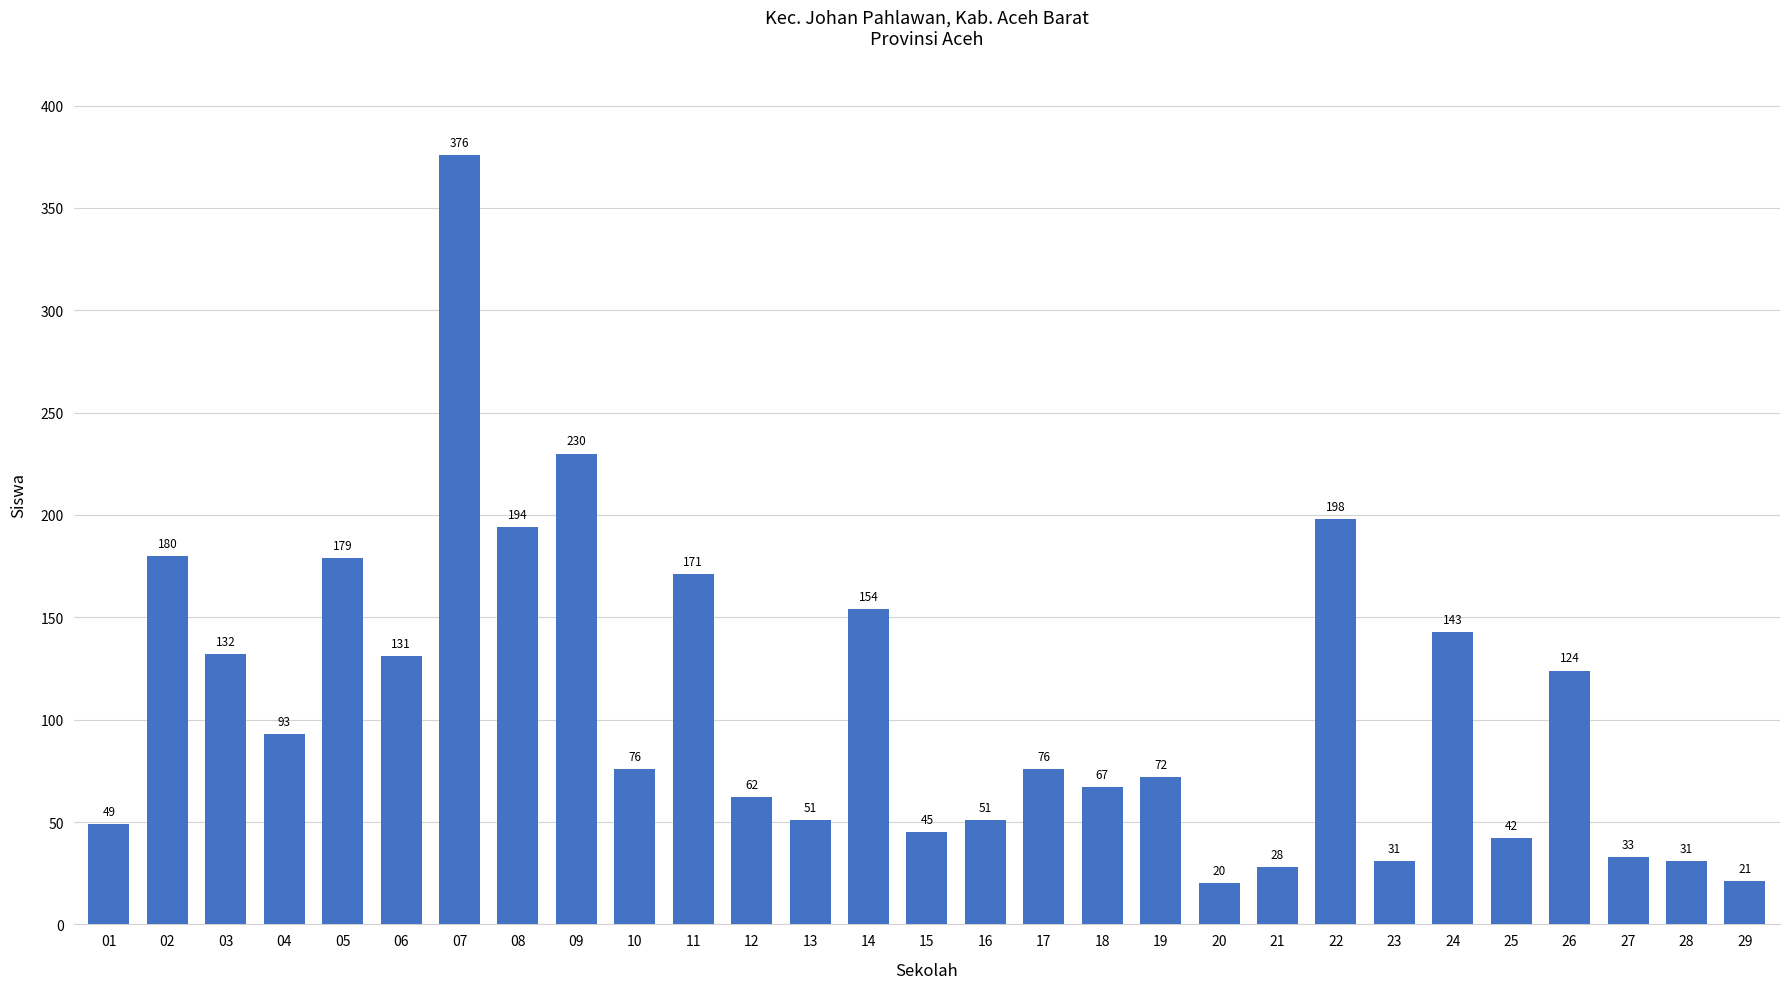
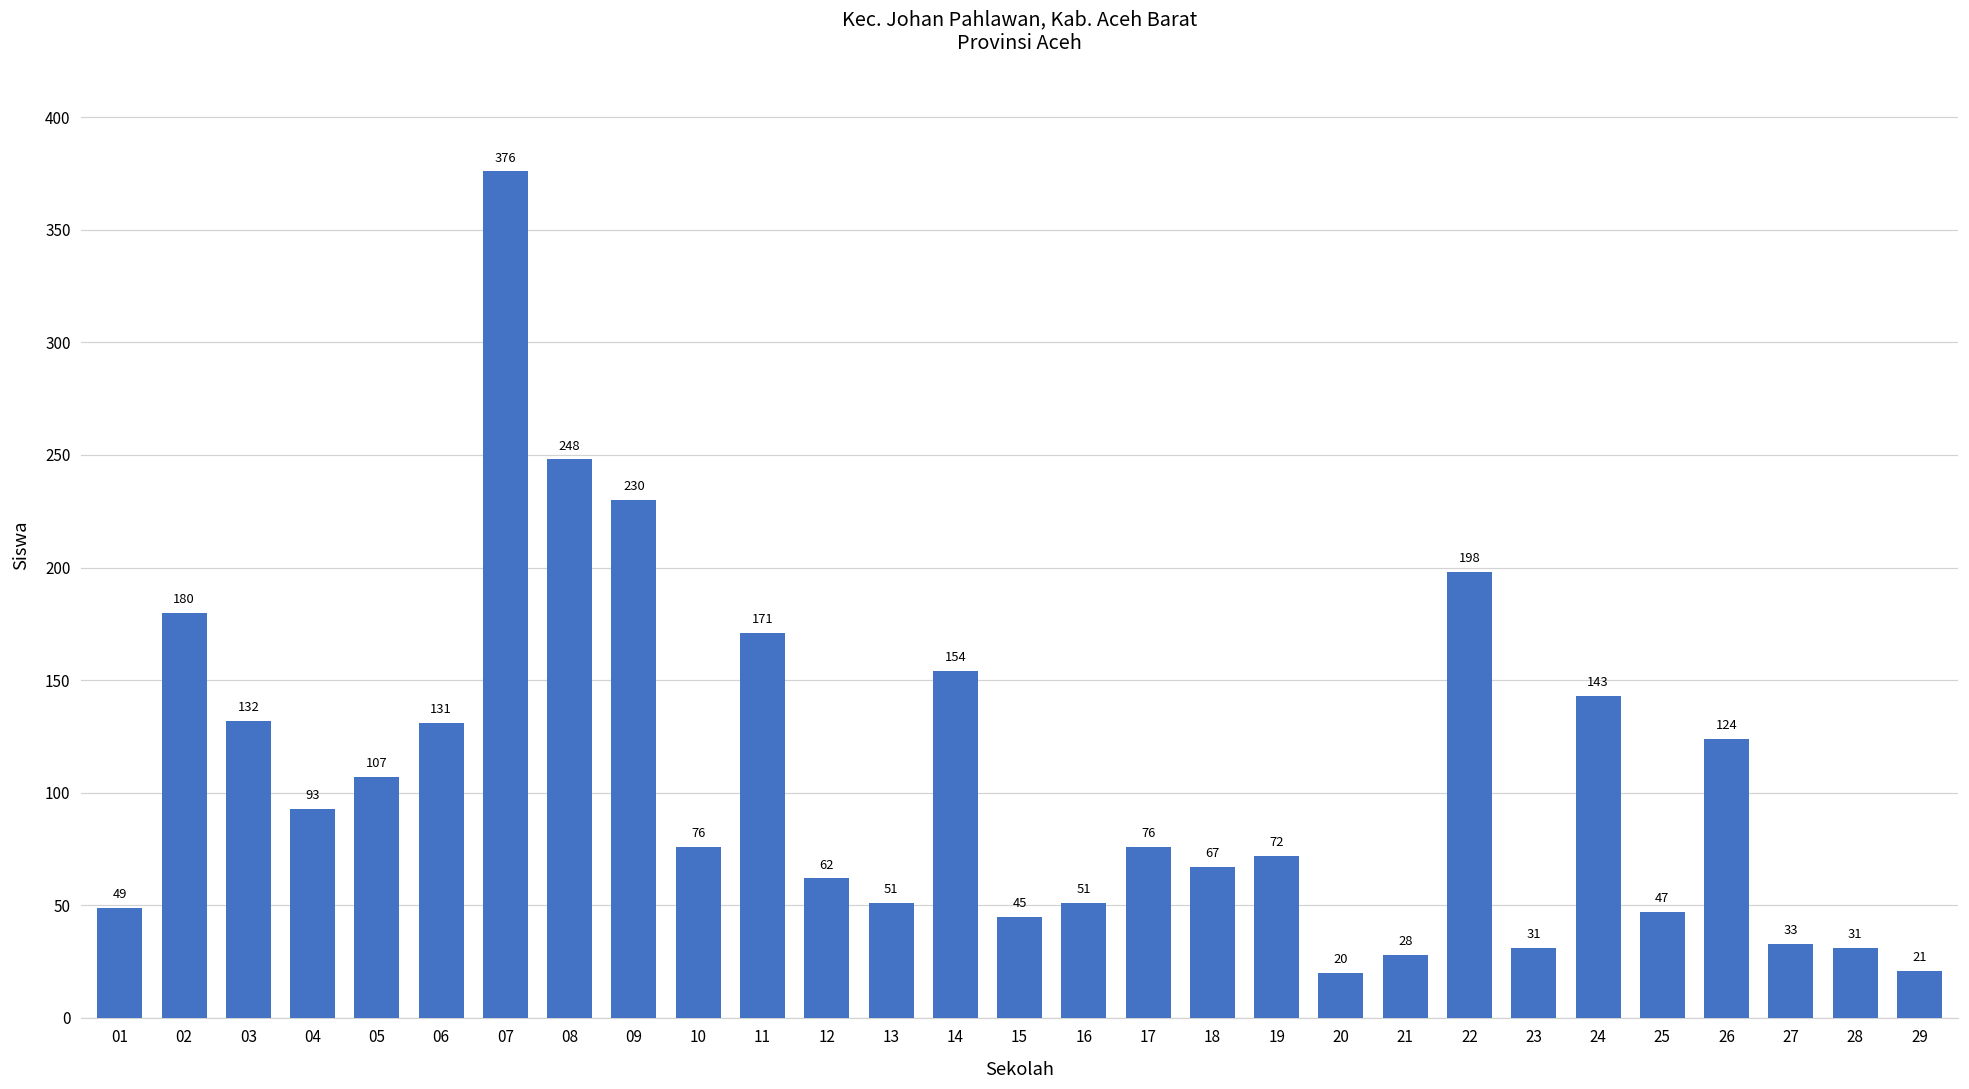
  {
    "01": 49,
    "02": 180,
    "03": 132,
    "04": 93,
-   "05": 179,
+   "05": 107,
    "06": 131,
    "07": 376,
-   "08": 194,
+   "08": 248,
    "09": 230,
    "10": 76,
    "11": 171,
    "12": 62,
    "13": 51,
    "14": 154,
    "15": 45,
    "16": 51,
    "17": 76,
    "18": 67,
    "19": 72,
    "20": 20,
    "21": 28,
    "22": 198,
    "23": 31,
    "24": 143,
-   "25": 42,
+   "25": 47,
    "26": 124,
    "27": 33,
    "28": 31,
    "29": 21
  }
